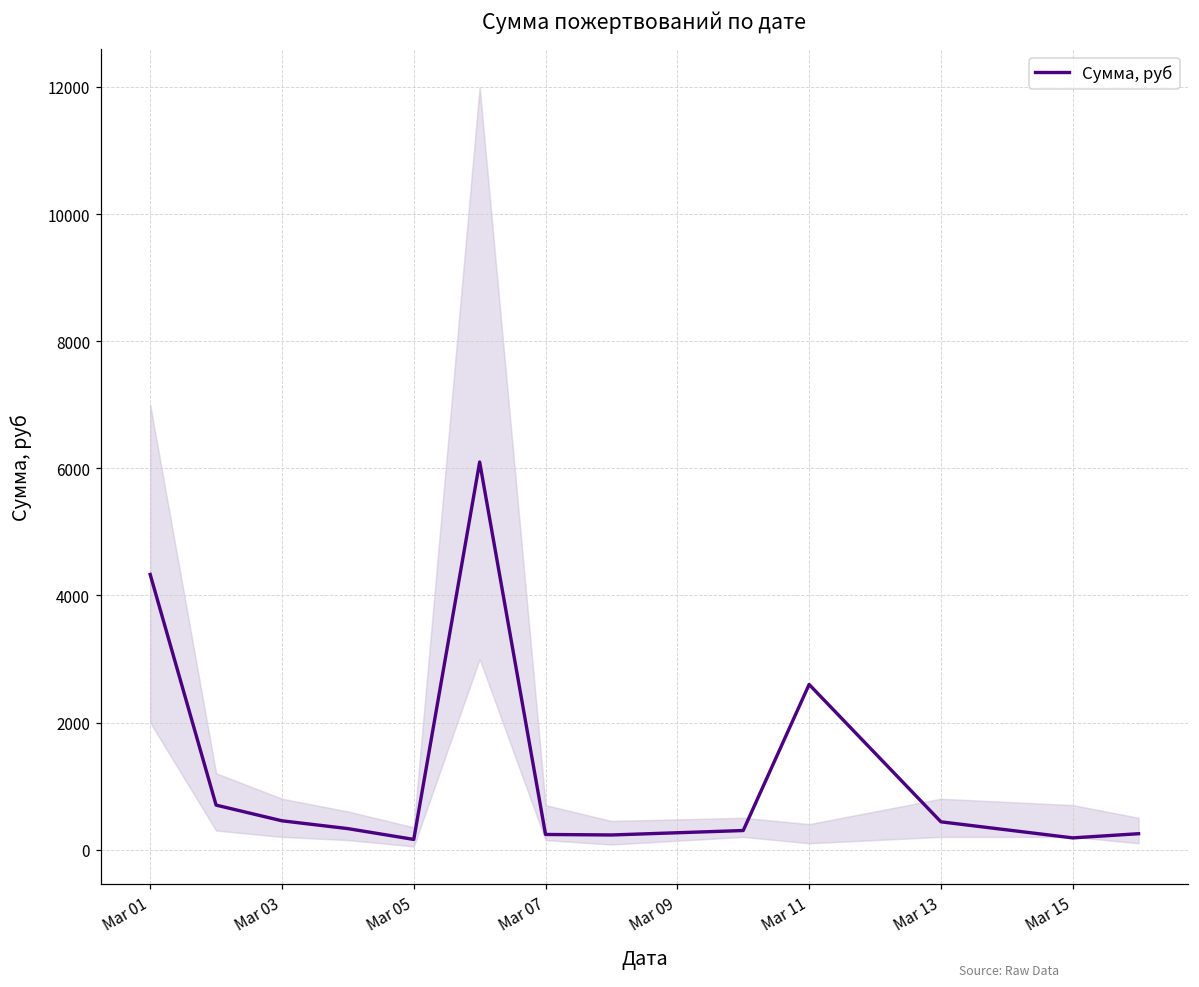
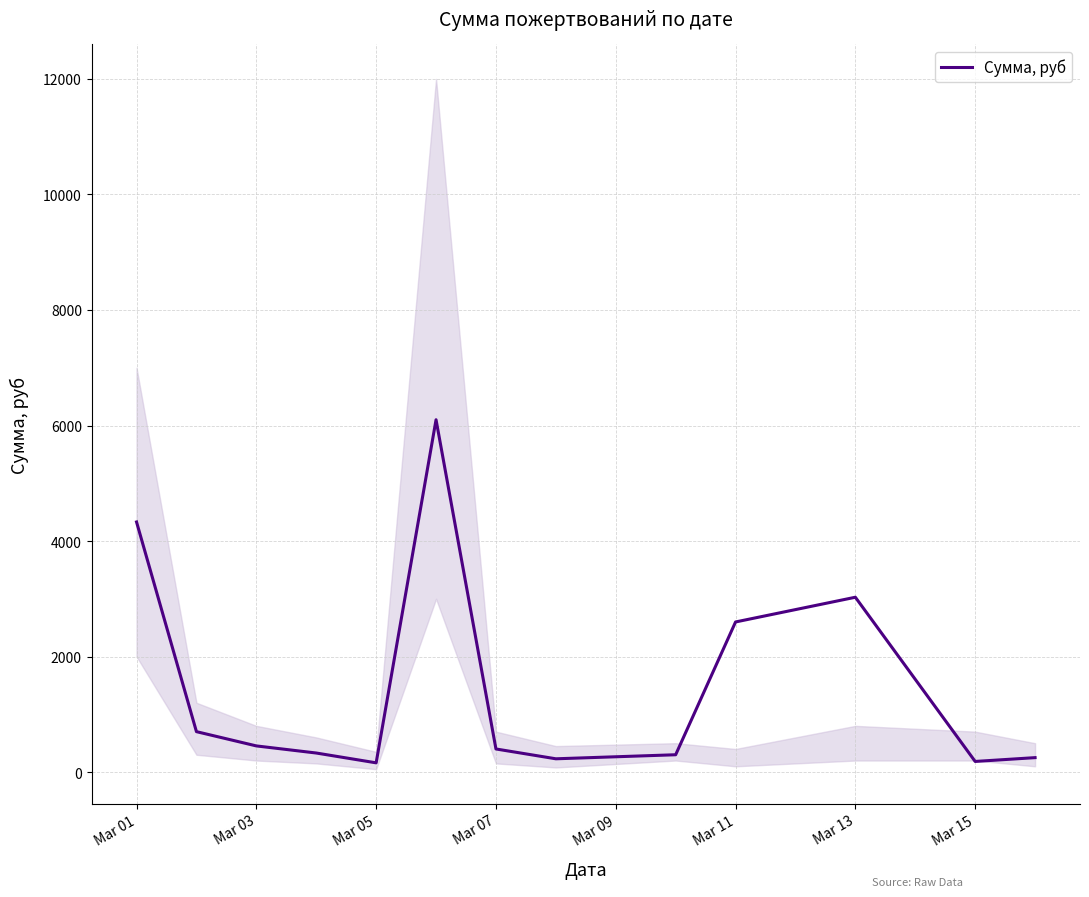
  {
    "Сумма, руб": {
      "Mar 01": 4300,
      "Mar 03": 500,
      "Mar 05": 200,
-     "Mar 07": 200,
+     "Mar 07": 400,
      "Mar 11": 2600,
-     "Mar 13": 400,
+     "Mar 13": 3000,
      "Mar 15": 200
    }
  }
